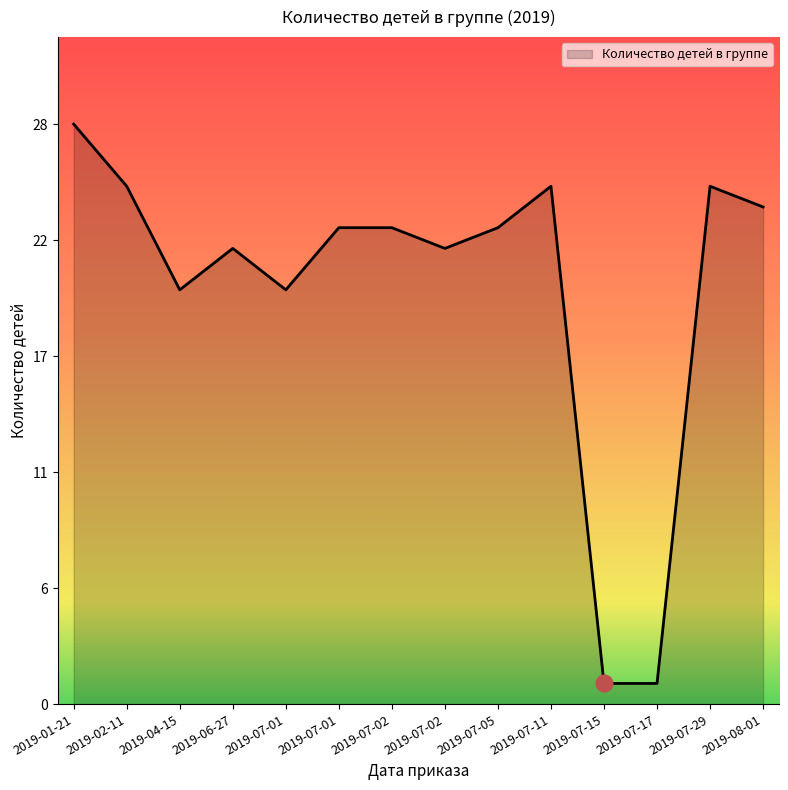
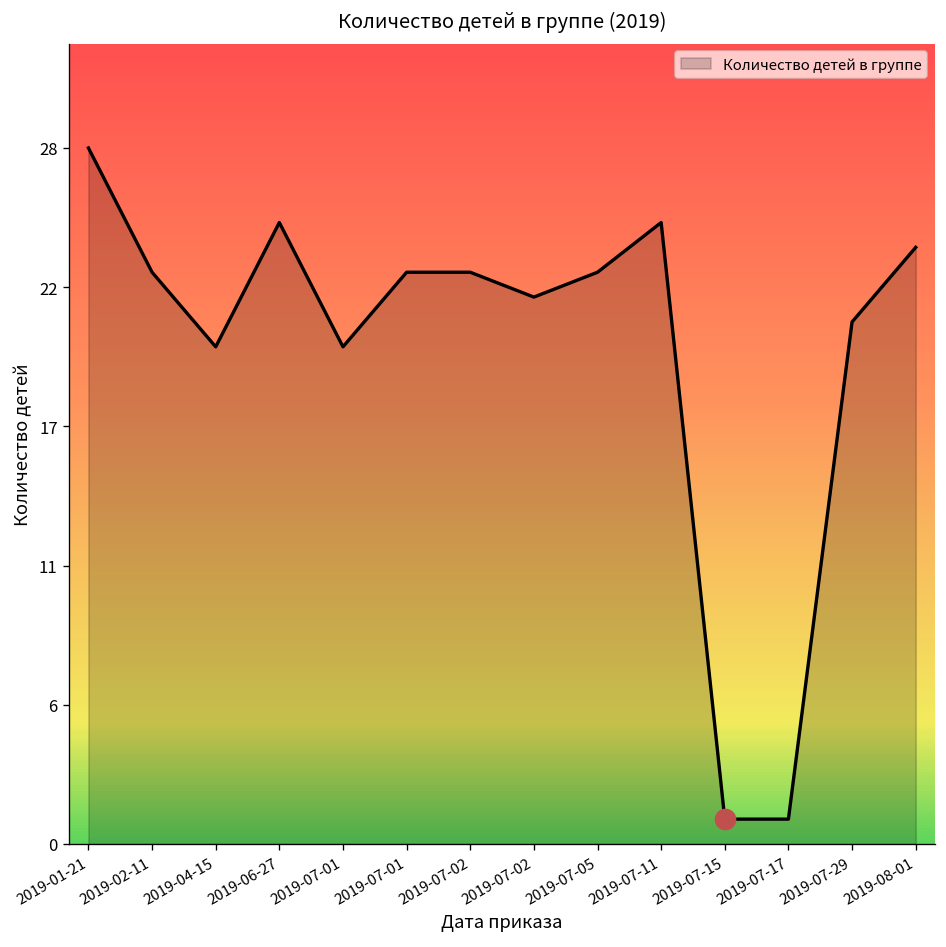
  {
    "Количество детей в группе": {
      "2019-01-21": 28,
-     "2019-02-11": 25,
+     "2019-02-11": 23,
      "2019-04-15": 20,
-     "2019-06-27": 22,
+     "2019-06-27": 25,
      "2019-07-05": 23,
      "2019-07-11": 25,
      "2019-07-17": 1,
-     "2019-07-29": 25,
+     "2019-07-29": 21,
      "2019-08-01": 24
    }
  }
